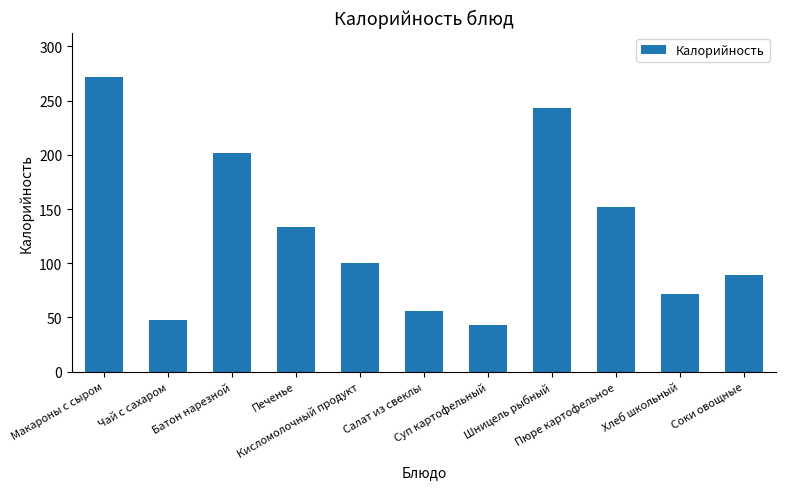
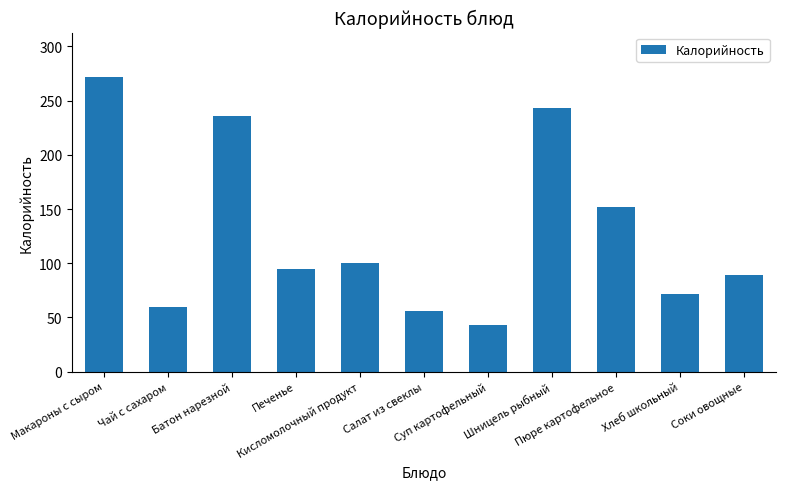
  {
    "Макароны с сыром": 272,
-   "Чай с сахаром": 48,
-   "Батон нарезной": 202,
-   "Печенье": 133,
+   "Чай с сахаром": 60,
+   "Батон нарезной": 236,
+   "Печенье": 95,
    "Кисломолочный продукт": 100,
    "Салат из свеклы": 56,
    "Суп картофельный": 43,
    "Шницель рыбный": 243,
    "Пюре картофельное": 152,
    "Хлеб школьный": 72,
    "Соки овощные": 89
  }
